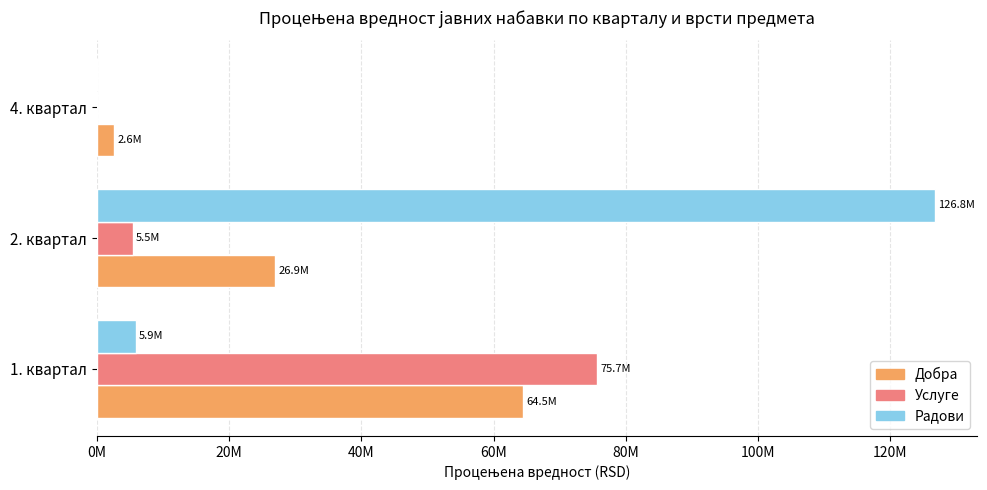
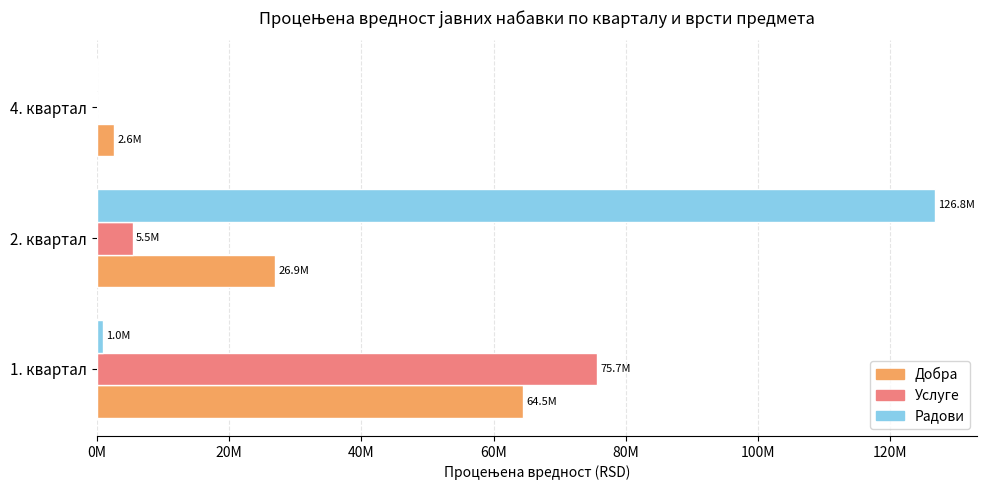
  {
    "Радови": {
      "2. квартал": "126.8M",
-     "1. квартал": "5.9M"
+     "1. квартал": "1.0M"
    }
  }
